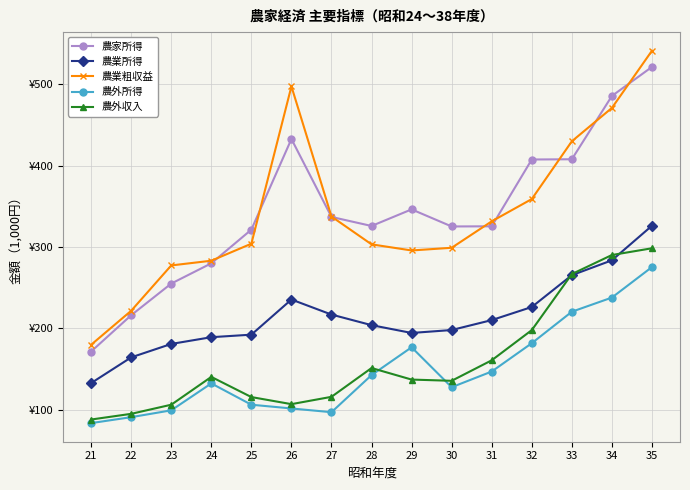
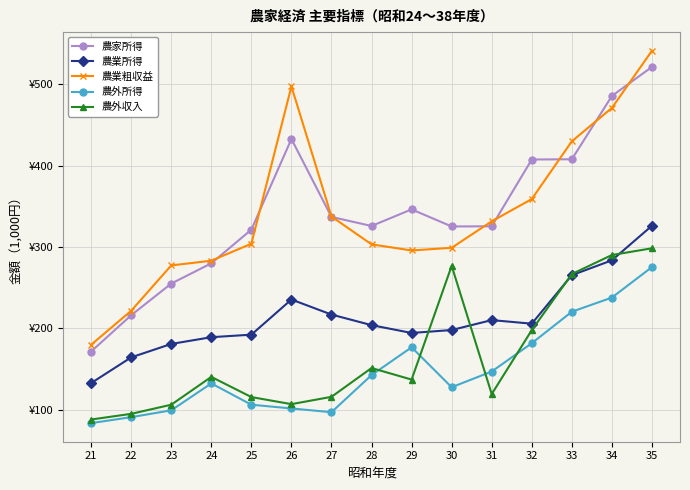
  {
    "農家所得": {
      "21": "¥170",
      "22": "¥220",
      "23": "¥250",
      "24": "¥280",
      "25": "¥320",
      "26": "¥430",
      "28": "¥330",
      "29": "¥350",
      "30": "¥330",
      "31": "¥330",
      "32": "¥410",
      "33": "¥410",
      "34": "¥490",
      "35": "¥520"
    },
    "農業所得": {
      "21": "¥130",
      "22": "¥160",
      "23": "¥180",
      "24": "¥190",
      "25": "¥190",
      "26": "¥240",
      "27": "¥220",
      "28": "¥200",
      "29": "¥190",
      "30": "¥200",
      "31": "¥210",
-     "32": "¥230",
+     "32": "¥210",
      "34": "¥280",
      "35": "¥330"
    },
    "農業粗収益": {
      "21": "¥180",
      "22": "¥220",
      "23": "¥280",
      "24": "¥280",
      "25": "¥300",
      "26": "¥500",
      "28": "¥300",
      "29": "¥300",
      "30": "¥300",
      "31": "¥330",
      "32": "¥360",
      "33": "¥430",
      "34": "¥470",
      "35": "¥540"
    },
    "農外所得": {
      "21": "¥80",
      "22": "¥90",
      "23": "¥100",
      "24": "¥130",
      "25": "¥110",
      "26": "¥100",
      "27": "¥100",
      "28": "¥140",
      "29": "¥180",
      "30": "¥130",
      "31": "¥150",
      "32": "¥180",
      "33": "¥220",
      "34": "¥240",
      "35": "¥280"
    },
    "農外収入": {
      "21": "¥90",
      "22": "¥90",
      "23": "¥110",
      "24": "¥140",
      "25": "¥120",
      "26": "¥110",
      "27": "¥120",
      "28": "¥150",
      "29": "¥140",
-     "30": "¥140",
-     "31": "¥160",
+     "30": "¥280",
+     "31": "¥120",
      "32": "¥200",
      "34": "¥290",
      "35": "¥300"
    }
  }
